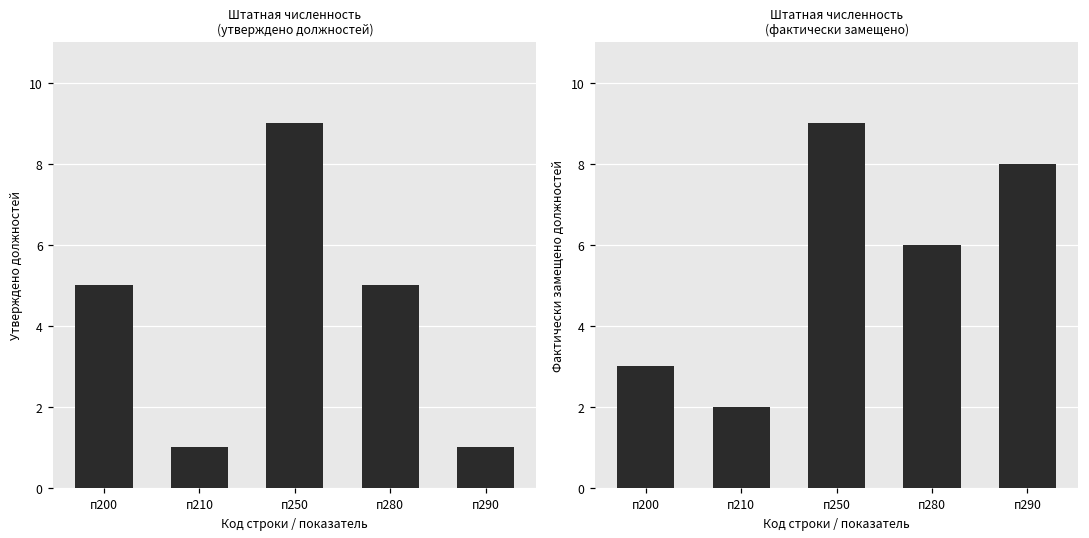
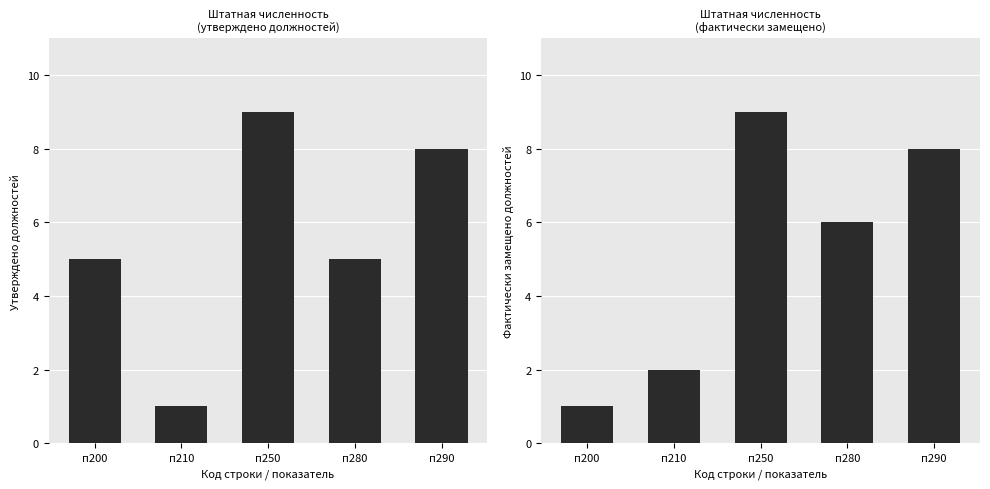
  {
    "Штатная численность (утверждено должностей)": {
      "п200": 5,
      "п210": 1,
      "п250": 9,
      "п280": 5,
-     "п290": 1
+     "п290": 8
    },
    "Штатная численность (фактически замещено)": {
-     "п200": 3,
+     "п200": 1,
      "п210": 2,
      "п250": 9,
      "п280": 6,
      "п290": 8
    }
  }
